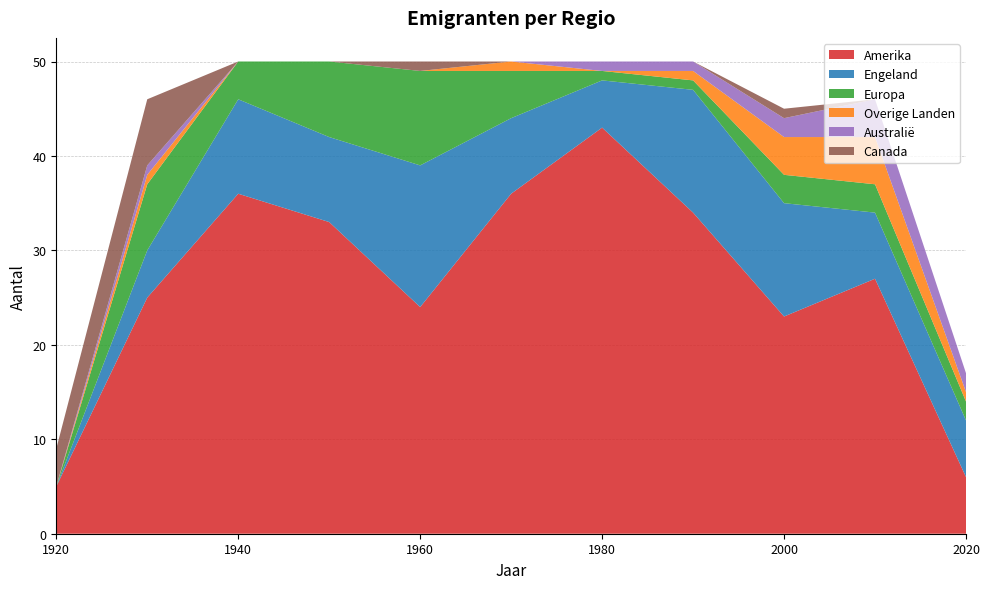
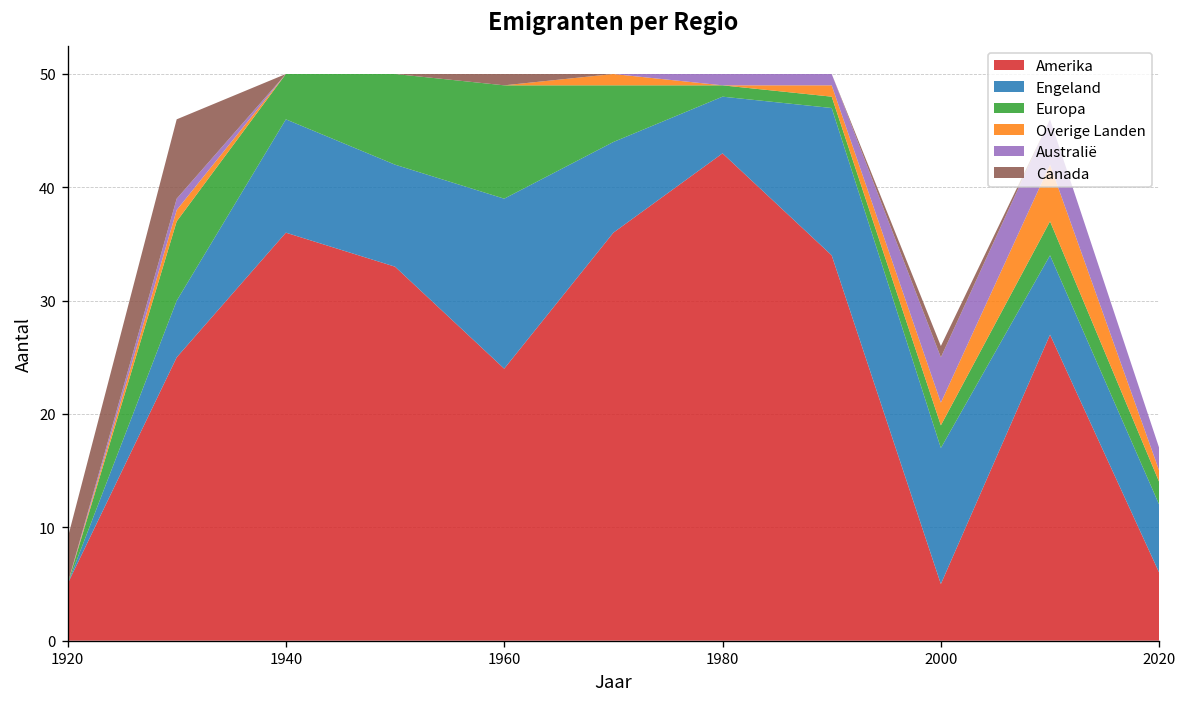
  {
    "Amerika": {
      "1940": 36,
      "1960": 24,
      "1980": 43,
-     "2000": 23,
+     "2000": 5,
      "2020": 6
    },
    "Engeland": {
      "1940": 10,
      "1960": 15,
      "1980": 5,
      "2000": 12,
      "2020": 6
    },
    "Europa": {
-     "2000": 3,
+     "2000": 2,
      "2020": 2
    },
    "Overige Landen": {
-     "2000": 4,
+     "2000": 2,
      "2020": 1
    },
    "Australië": {
-     "2000": 2
+     "2000": 4
    },
    "Canada": {
      "1920": 4,
      "1960": 1,
      "2000": 1
    }
  }
